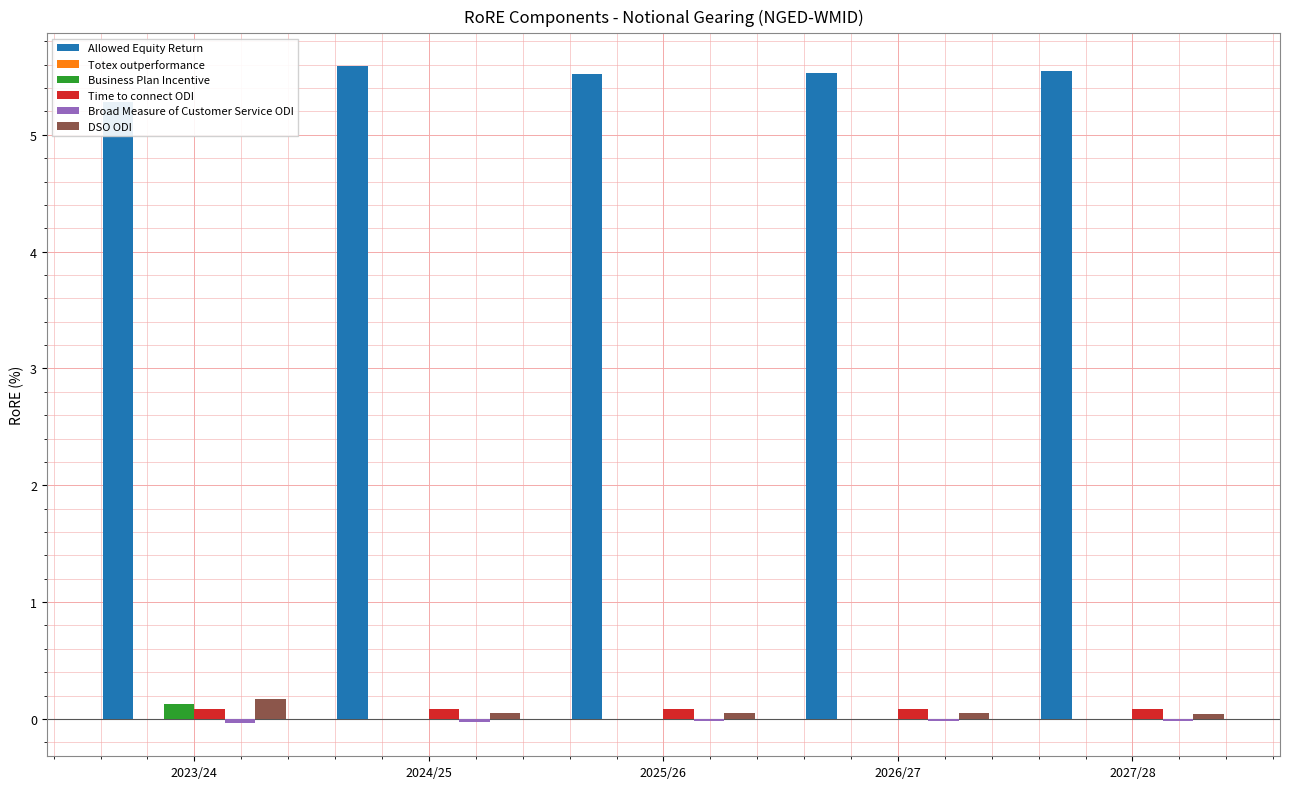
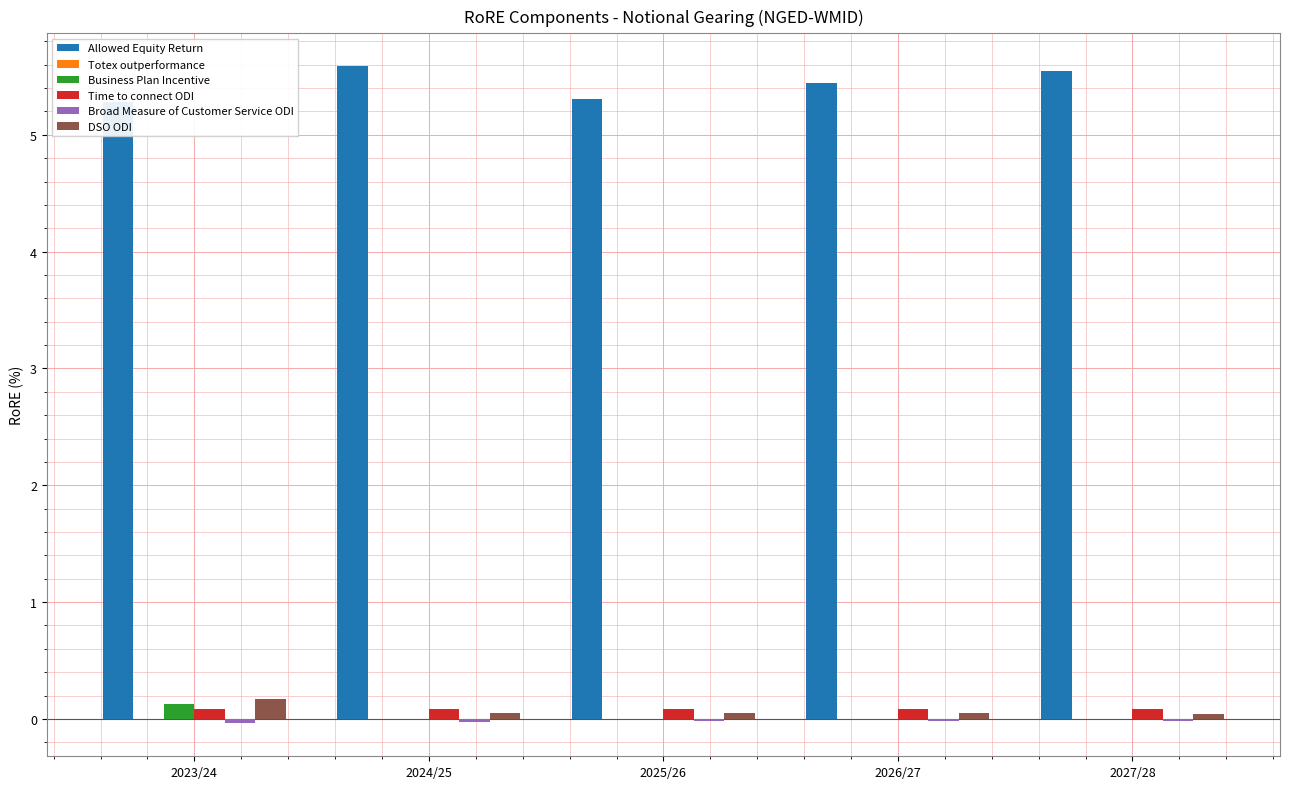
  {
    "Allowed Equity Return": {
      "2024/25": 5.59,
-     "2025/26": 5.52,
-     "2026/27": 5.53,
+     "2025/26": 5.31,
+     "2026/27": 5.44,
      "2027/28": 5.55
    },
    "Business Plan Incentive": {
      "2023/24": 0.13,
      "2024/25": 0.00,
      "2025/26": 0.00,
      "2026/27": 0.00,
      "2027/28": 0.00
    },
    "Time to connect ODI": {
      "2023/24": 0.08,
      "2024/25": 0.09,
      "2025/26": 0.09,
      "2026/27": 0.09,
      "2027/28": 0.09
    },
    "Broad Measure of Customer Service ODI": {
      "2023/24": -0.04,
      "2024/25": -0.02,
      "2025/26": -0.02
    },
    "DSO ODI": {
      "2023/24": 0.17,
      "2024/25": 0.05,
      "2025/26": 0.05,
      "2026/27": 0.05,
      "2027/28": 0.05
    }
  }
